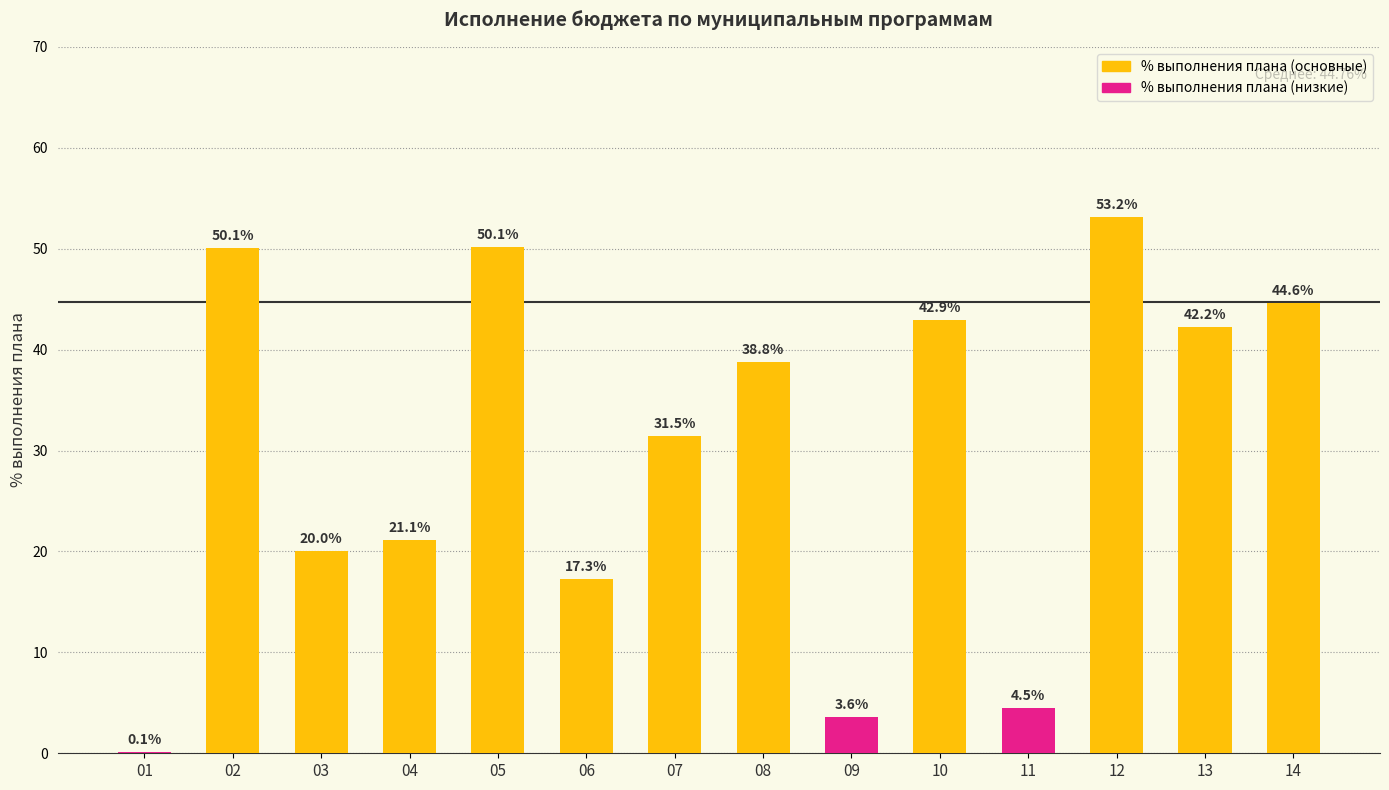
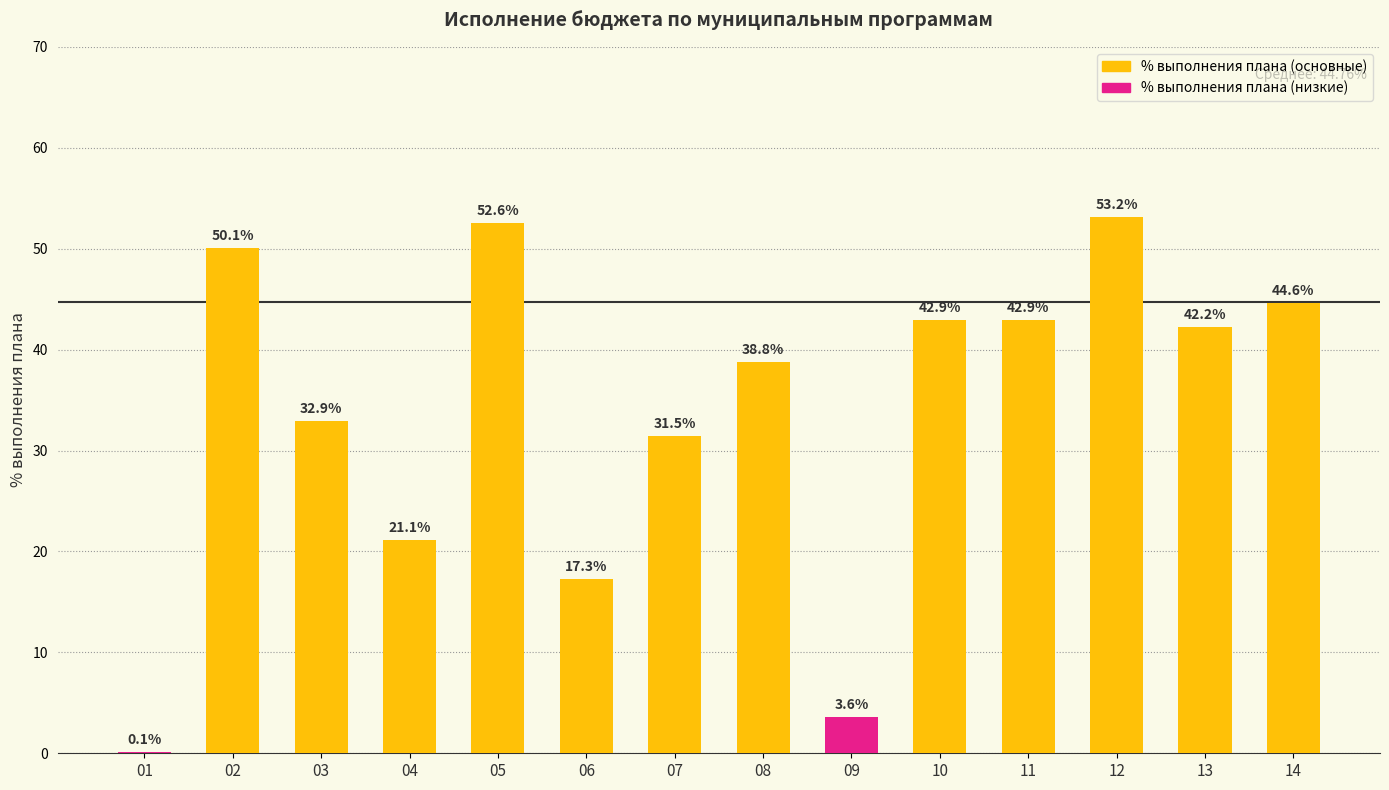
  {
    "01": "0.1%",
    "02": "50.1%",
-   "03": "20.0%",
+   "03": "32.9%",
    "04": "21.1%",
-   "05": "50.1%",
+   "05": "52.6%",
    "06": "17.3%",
    "07": "31.5%",
    "08": "38.8%",
    "09": "3.6%",
    "10": "42.9%",
-   "11": "4.5%",
+   "11": "42.9%",
    "12": "53.2%",
    "13": "42.2%",
    "14": "44.6%"
  }
